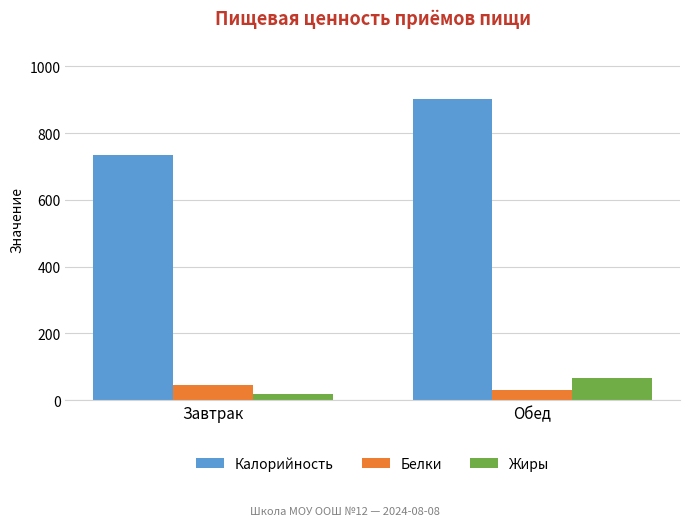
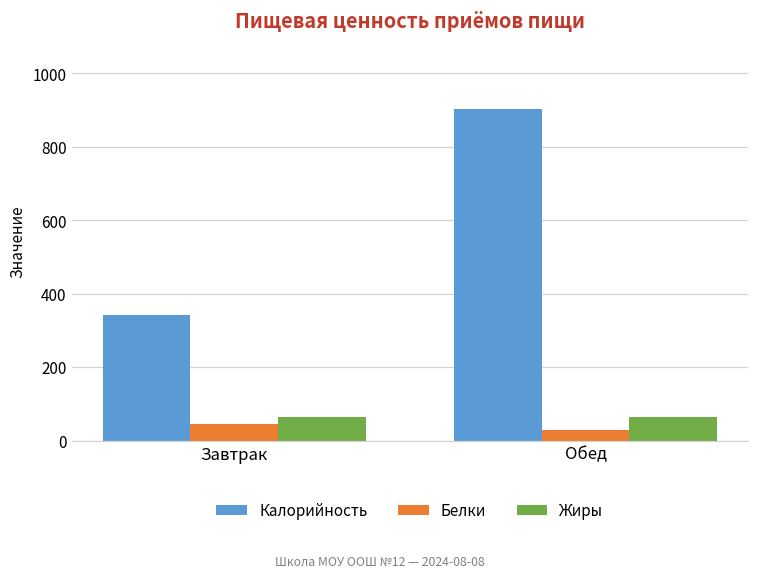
  {
    "Калорийность": {
-     "Завтрак": 730,
+     "Завтрак": 340,
      "Обед": 900
    },
    "Белки": {
      "Завтрак": 50,
      "Обед": 30
    },
    "Жиры": {
-     "Завтрак": 20,
+     "Завтрак": 60,
      "Обед": 70
    }
  }
